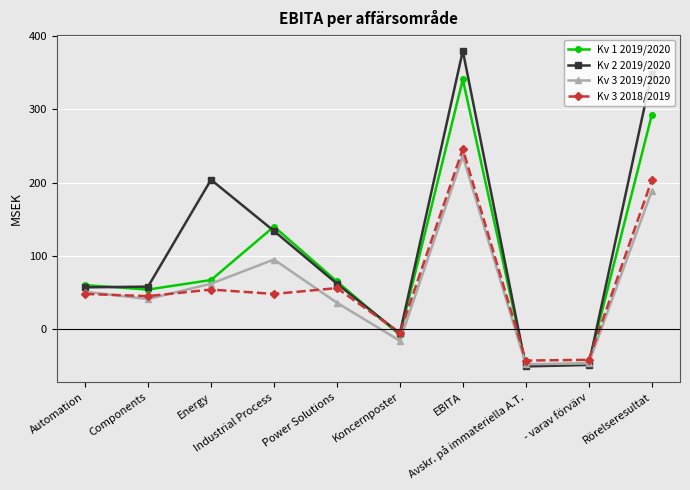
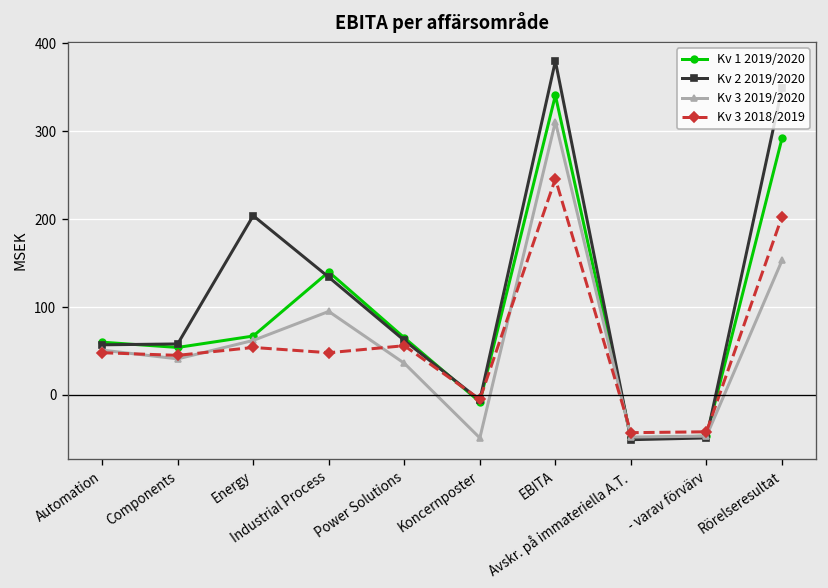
  {
    "Kv 1 2019/2020": {
      "Components": 50,
      "Energy": 70,
      "Industrial Process": 140,
      "EBITA": 340,
      "Rörelseresultat": 290
    },
    "Kv 2 2019/2020": {
      "Components": 60,
      "Energy": 200,
      "Industrial Process": 130,
      "EBITA": 380
    },
    "Kv 3 2019/2020": {
      "Components": 40,
      "Energy": 60,
      "Industrial Process": 100,
      "Power Solutions": 40,
-     "Koncernposter": -20,
-     "EBITA": 240,
-     "Rörelseresultat": 190
+     "Koncernposter": -50,
+     "EBITA": 310,
+     "Rörelseresultat": 150
    },
    "Kv 3 2018/2019": {
      "Components": 50,
      "Energy": 50,
      "Industrial Process": 50,
      "Power Solutions": 60,
      "EBITA": 250,
      "Avskr. på immateriella A.T.": -40,
      "- varav förvärv": -40,
      "Rörelseresultat": 200
    }
  }
